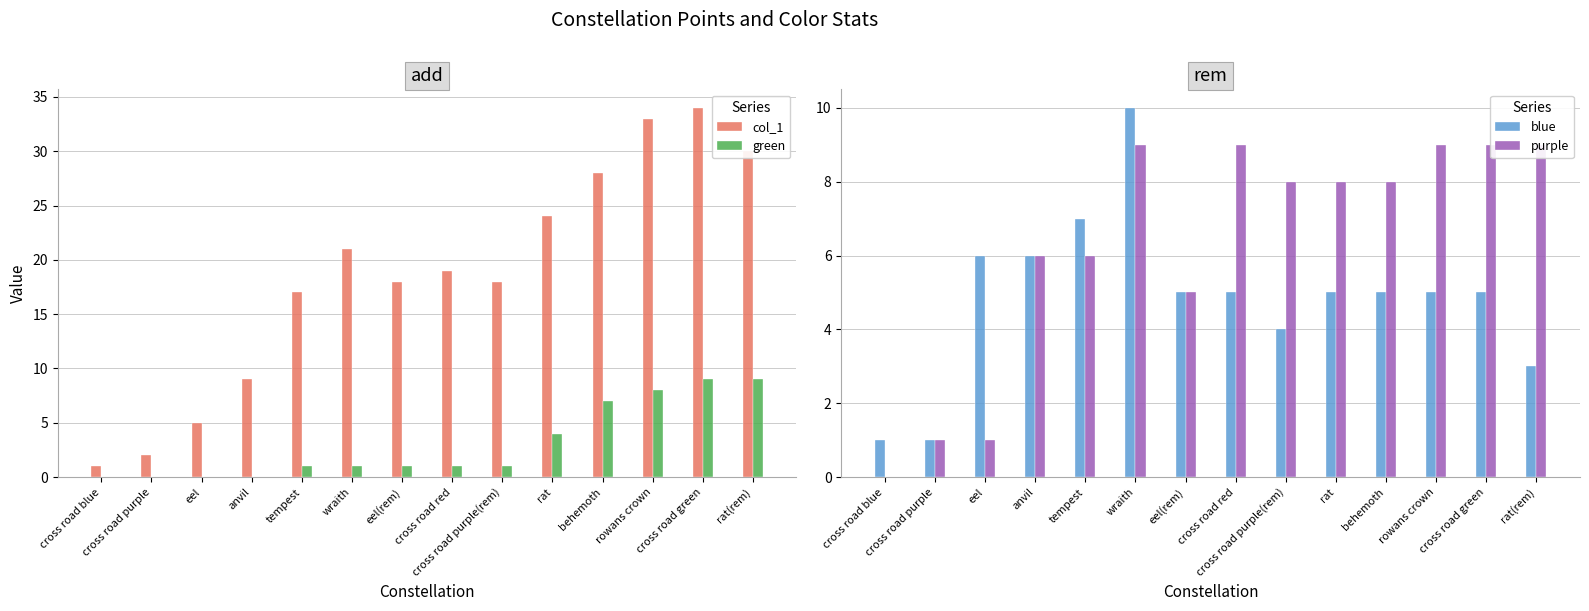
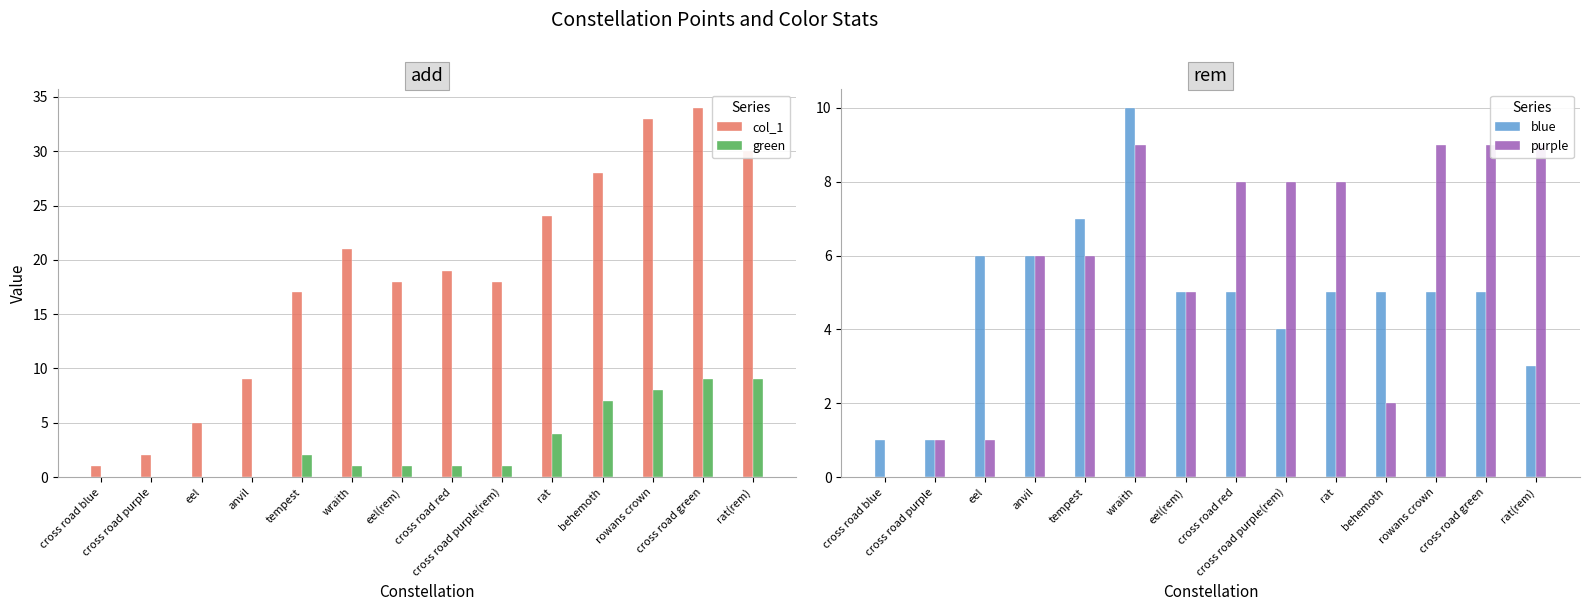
  {
    "add": {
      "col_1": {
        "cross road blue": 1,
        "cross road purple": 2,
        "eel": 5,
        "anvil": 9,
        "tempest": 17,
        "wraith": 21,
        "eel(rem)": 18,
        "cross road red": 19,
        "cross road purple(rem)": 18,
        "rat": 24,
        "behemoth": 28,
        "rowans crown": 33,
        "cross road green": 34
      },
      "green": {
        "cross road blue": 0,
        "cross road purple": 0,
        "eel": 0,
        "anvil": 0,
-       "tempest": 1,
+       "tempest": 2,
        "wraith": 1,
        "eel(rem)": 1,
        "cross road red": 1,
        "cross road purple(rem)": 1,
        "rat": 4,
        "behemoth": 7,
        "rowans crown": 8,
        "cross road green": 9,
        "rat(rem)": 9
      }
    },
    "rem": {
      "blue": {
        "cross road blue": 1,
        "cross road purple": 1,
        "eel": 6,
        "anvil": 6,
        "tempest": 7,
        "wraith": 10,
        "eel(rem)": 5,
        "cross road red": 5,
        "cross road purple(rem)": 4,
        "rat": 5,
        "behemoth": 5,
        "rowans crown": 5,
        "cross road green": 5,
        "rat(rem)": 3
      },
      "purple": {
        "cross road blue": 0,
        "cross road purple": 1,
        "eel": 1,
        "anvil": 6,
        "tempest": 6,
        "wraith": 9,
        "eel(rem)": 5,
-       "cross road red": 9,
+       "cross road red": 8,
        "cross road purple(rem)": 8,
        "rat": 8,
-       "behemoth": 8,
+       "behemoth": 2,
        "rowans crown": 9
      }
    }
  }
